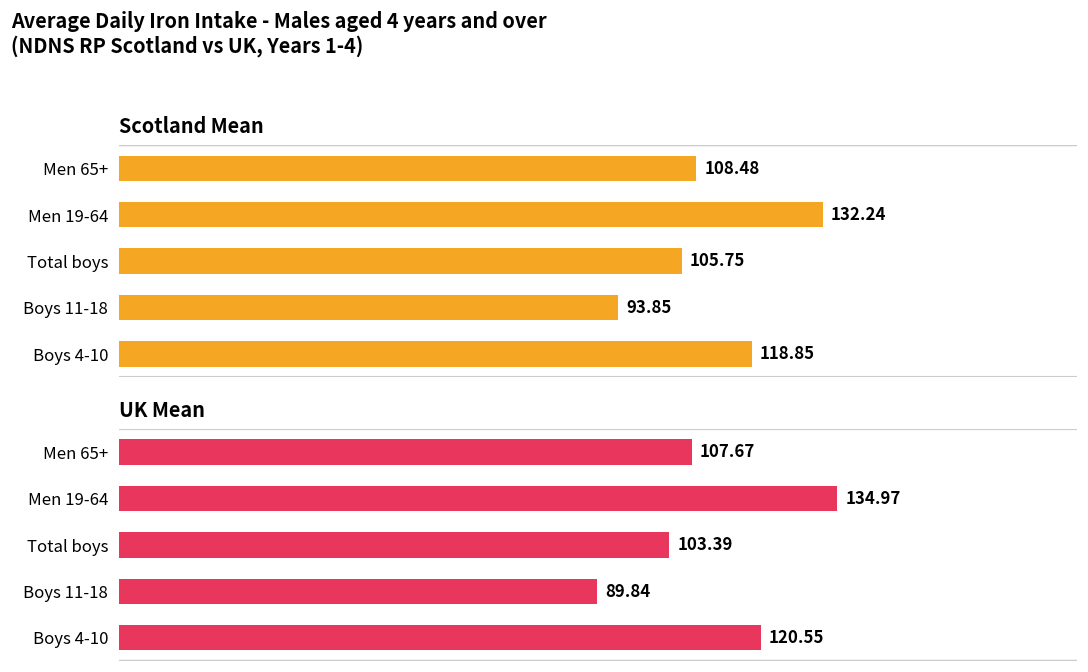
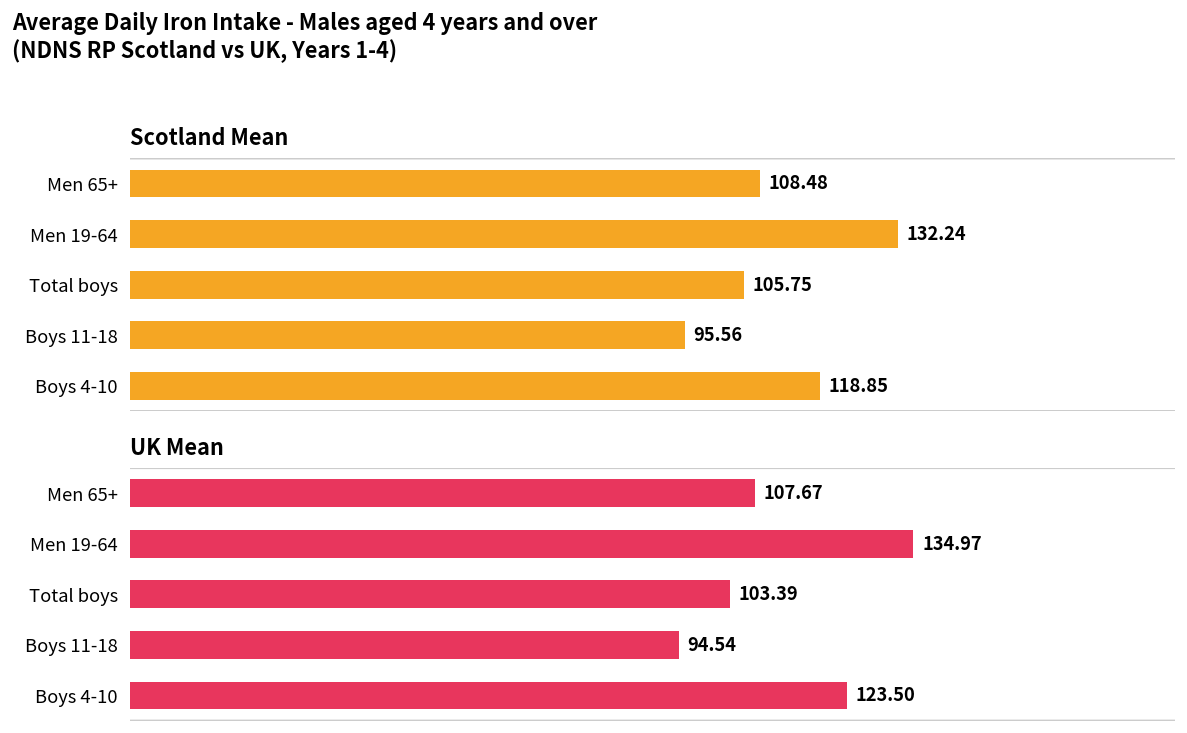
  {
    "Scotland Mean": {
      "Men 65+": 108.48,
      "Men 19-64": 132.24,
      "Total boys": 105.75,
-     "Boys 11-18": 93.85,
+     "Boys 11-18": 95.56,
      "Boys 4-10": 118.85
    },
    "UK Mean": {
      "Men 65+": 107.67,
      "Men 19-64": 134.97,
      "Total boys": 103.39,
-     "Boys 11-18": 89.84,
-     "Boys 4-10": 120.55
+     "Boys 11-18": 94.54,
+     "Boys 4-10": 123.50
    }
  }
